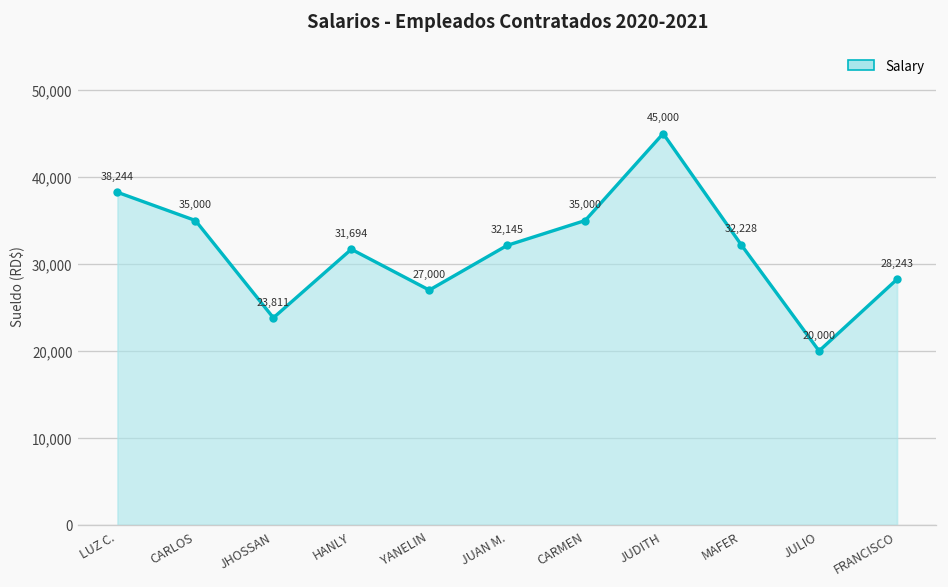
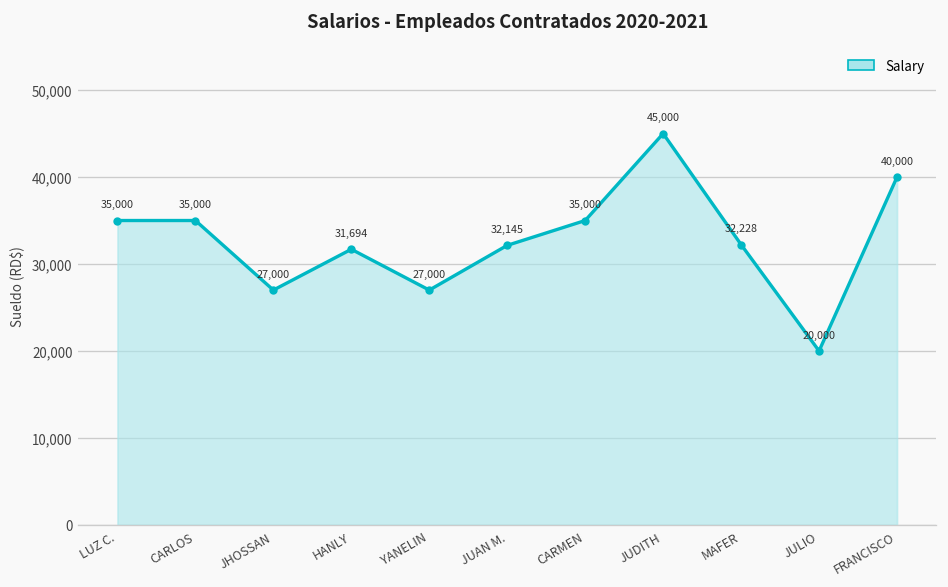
  {
-   "LUZ C.": "38,244",
+   "LUZ C.": "35,000",
    "CARLOS": "35,000",
-   "JHOSSAN": "23,811",
+   "JHOSSAN": "27,000",
    "HANLY": "31,694",
    "YANELIN": "27,000",
    "JUAN M.": "32,145",
    "CARMEN": "35,000",
    "JUDITH": "45,000",
    "MAFER": "32,228",
    "JULIO": "20,000",
-   "FRANCISCO": "28,243"
+   "FRANCISCO": "40,000"
  }
